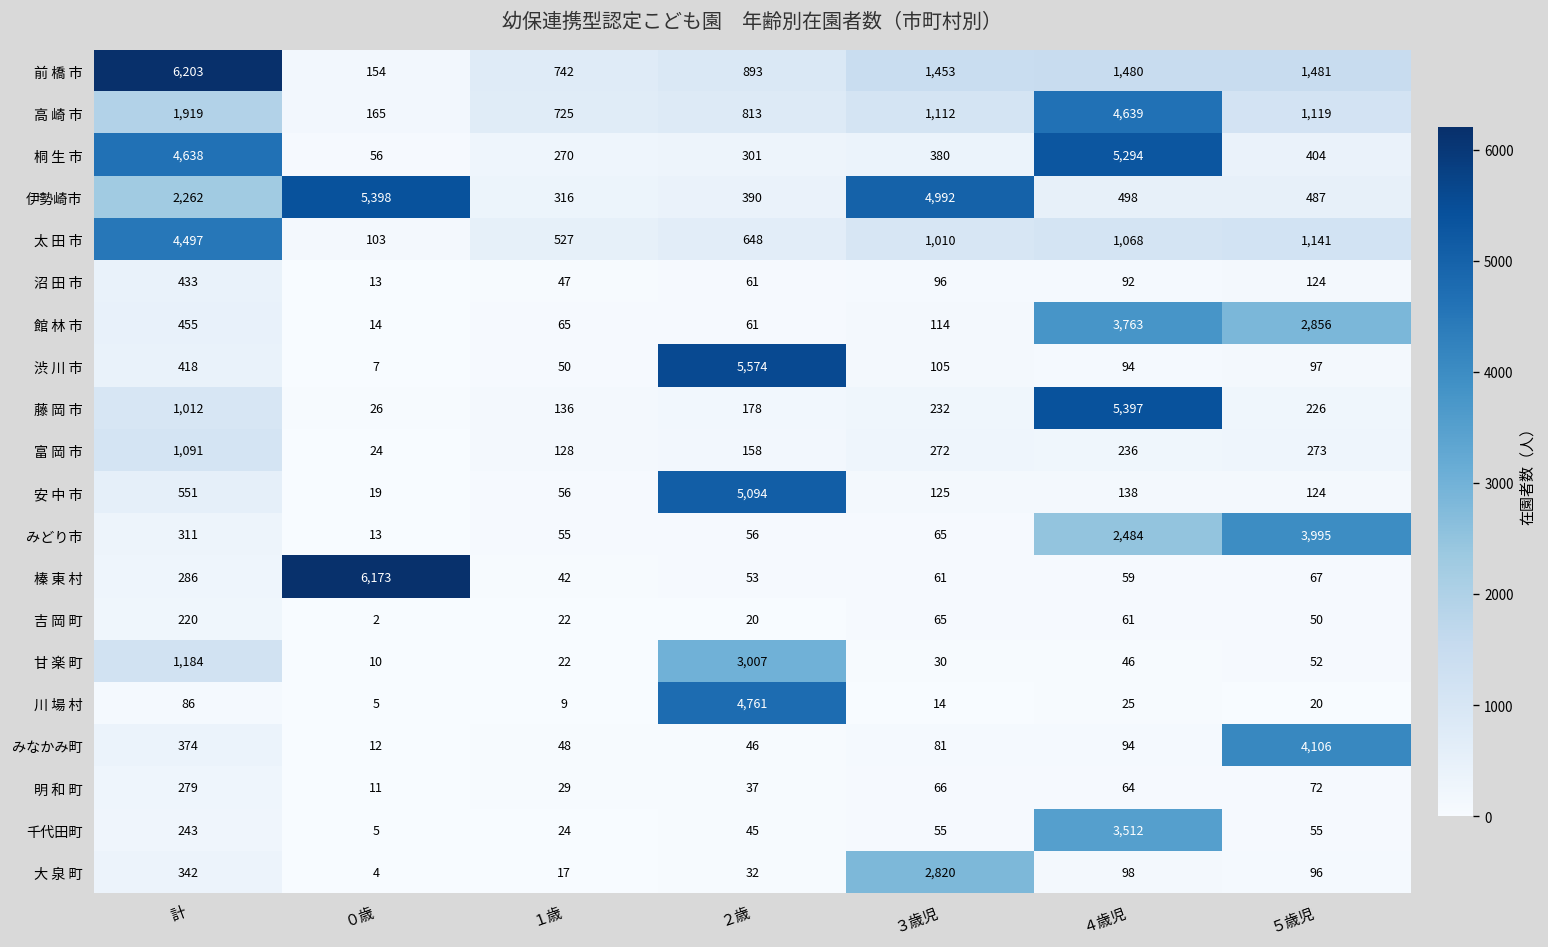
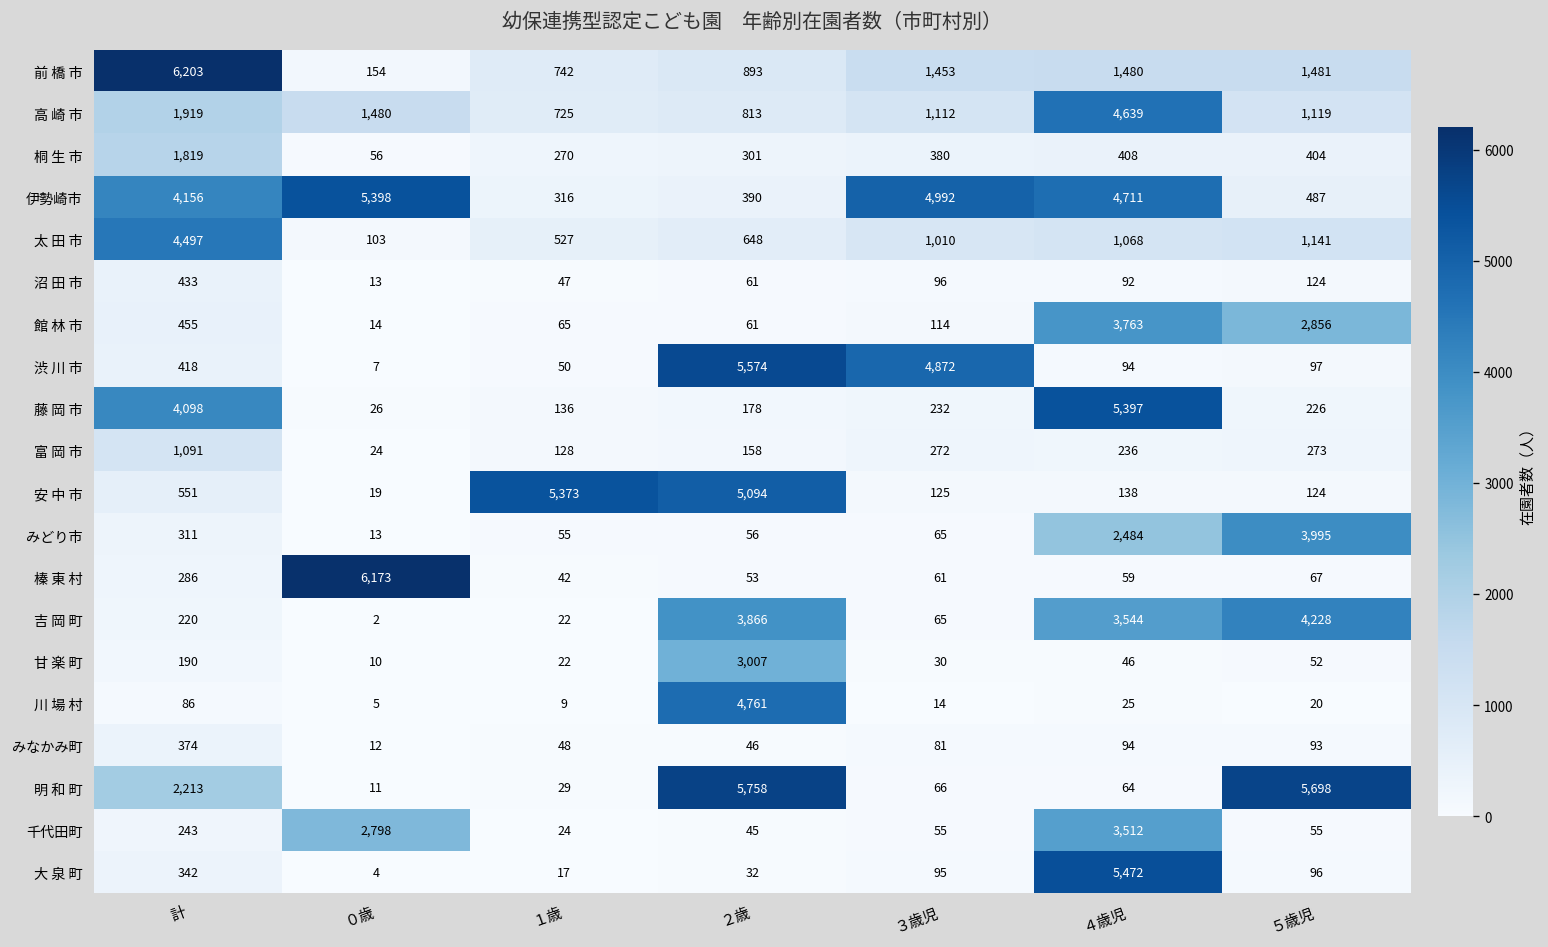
  {
    "前 橋 市": {
      "計": "6,203",
      "０歳": "154",
      "１歳": "742",
      "２歳": "893",
      "３歳児": "1,453",
      "４歳児": "1,480",
      "５歳児": "1,481"
    },
    "高 崎 市": {
      "計": "1,919",
-     "０歳": "165",
+     "０歳": "1,480",
      "１歳": "725",
      "２歳": "813",
      "３歳児": "1,112",
      "４歳児": "4,639",
      "５歳児": "1,119"
    },
    "桐 生 市": {
-     "計": "4,638",
+     "計": "1,819",
      "０歳": "56",
      "１歳": "270",
      "２歳": "301",
      "３歳児": "380",
-     "４歳児": "5,294",
+     "４歳児": "408",
      "５歳児": "404"
    },
    "伊勢崎市": {
-     "計": "2,262",
+     "計": "4,156",
      "０歳": "5,398",
      "１歳": "316",
      "２歳": "390",
      "３歳児": "4,992",
-     "４歳児": "498",
+     "４歳児": "4,711",
      "５歳児": "487"
    },
    "太 田 市": {
      "計": "4,497",
      "０歳": "103",
      "１歳": "527",
      "２歳": "648",
      "３歳児": "1,010",
      "４歳児": "1,068",
      "５歳児": "1,141"
    },
    "沼 田 市": {
      "計": "433",
      "０歳": "13",
      "１歳": "47",
      "２歳": "61",
      "３歳児": "96",
      "４歳児": "92",
      "５歳児": "124"
    },
    "館 林 市": {
      "計": "455",
      "０歳": "14",
      "１歳": "65",
      "２歳": "61",
      "３歳児": "114",
      "４歳児": "3,763",
      "５歳児": "2,856"
    },
    "渋 川 市": {
      "計": "418",
      "０歳": "7",
      "１歳": "50",
      "２歳": "5,574",
-     "３歳児": "105",
+     "３歳児": "4,872",
      "４歳児": "94",
      "５歳児": "97"
    },
    "藤 岡 市": {
-     "計": "1,012",
+     "計": "4,098",
      "０歳": "26",
      "１歳": "136",
      "２歳": "178",
      "３歳児": "232",
      "４歳児": "5,397",
      "５歳児": "226"
    },
    "富 岡 市": {
      "計": "1,091",
      "０歳": "24",
      "１歳": "128",
      "２歳": "158",
      "３歳児": "272",
      "４歳児": "236",
      "５歳児": "273"
    },
    "安 中 市": {
      "計": "551",
      "０歳": "19",
-     "１歳": "56",
+     "１歳": "5,373",
      "２歳": "5,094",
      "３歳児": "125",
      "４歳児": "138",
      "５歳児": "124"
    },
    "みどり市": {
      "計": "311",
      "０歳": "13",
      "１歳": "55",
      "２歳": "56",
      "３歳児": "65",
      "４歳児": "2,484",
      "５歳児": "3,995"
    },
    "榛 東 村": {
      "計": "286",
      "０歳": "6,173",
      "１歳": "42",
      "２歳": "53",
      "３歳児": "61",
      "４歳児": "59",
      "５歳児": "67"
    },
    "吉 岡 町": {
      "計": "220",
      "０歳": "2",
      "１歳": "22",
-     "２歳": "20",
+     "２歳": "3,866",
      "３歳児": "65",
-     "４歳児": "61",
-     "５歳児": "50"
+     "４歳児": "3,544",
+     "５歳児": "4,228"
    },
    "甘 楽 町": {
-     "計": "1,184",
+     "計": "190",
      "０歳": "10",
      "１歳": "22",
      "２歳": "3,007",
      "３歳児": "30",
      "４歳児": "46",
      "５歳児": "52"
    },
    "川 場 村": {
      "計": "86",
      "０歳": "5",
      "１歳": "9",
      "２歳": "4,761",
      "３歳児": "14",
      "４歳児": "25",
      "５歳児": "20"
    },
    "みなかみ町": {
      "計": "374",
      "０歳": "12",
      "１歳": "48",
      "２歳": "46",
      "３歳児": "81",
      "４歳児": "94",
-     "５歳児": "4,106"
+     "５歳児": "93"
    },
    "明 和 町": {
-     "計": "279",
+     "計": "2,213",
      "０歳": "11",
      "１歳": "29",
-     "２歳": "37",
+     "２歳": "5,758",
      "３歳児": "66",
      "４歳児": "64",
-     "５歳児": "72"
+     "５歳児": "5,698"
    },
    "千代田町": {
      "計": "243",
-     "０歳": "5",
+     "０歳": "2,798",
      "１歳": "24",
      "２歳": "45",
      "３歳児": "55",
      "４歳児": "3,512",
      "５歳児": "55"
    },
    "大 泉 町": {
      "計": "342",
      "０歳": "4",
      "１歳": "17",
      "２歳": "32",
-     "３歳児": "2,820",
-     "４歳児": "98",
+     "３歳児": "95",
+     "４歳児": "5,472",
      "５歳児": "96"
    }
  }
